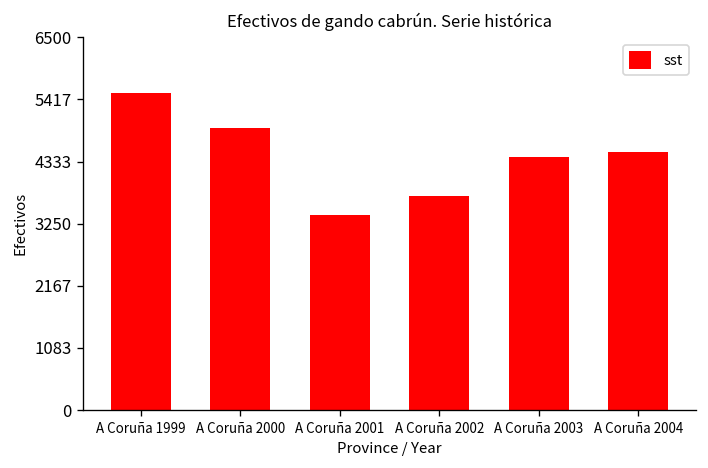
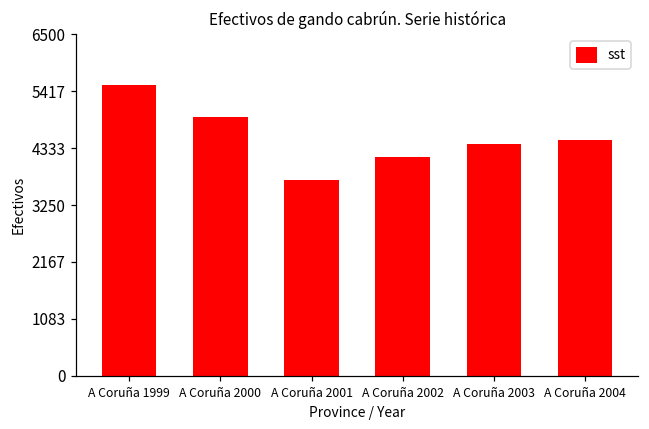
  {
    "A Coruña 1999": 5500,
    "A Coruña 2000": 4900,
-   "A Coruña 2001": 3400,
-   "A Coruña 2002": 3700,
+   "A Coruña 2001": 3700,
+   "A Coruña 2002": 4200,
    "A Coruña 2003": 4400,
    "A Coruña 2004": 4500
  }
